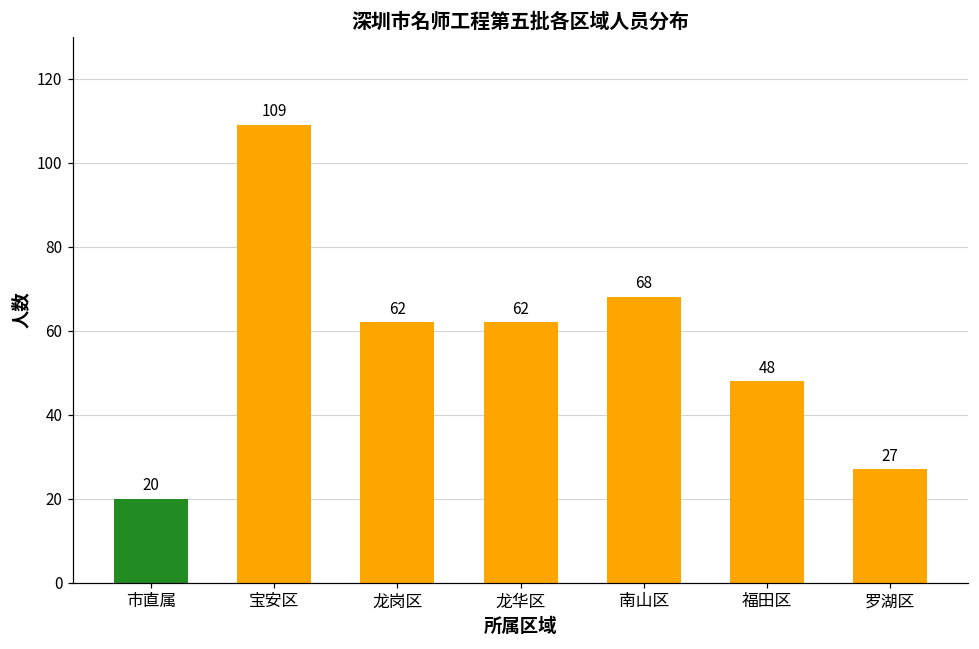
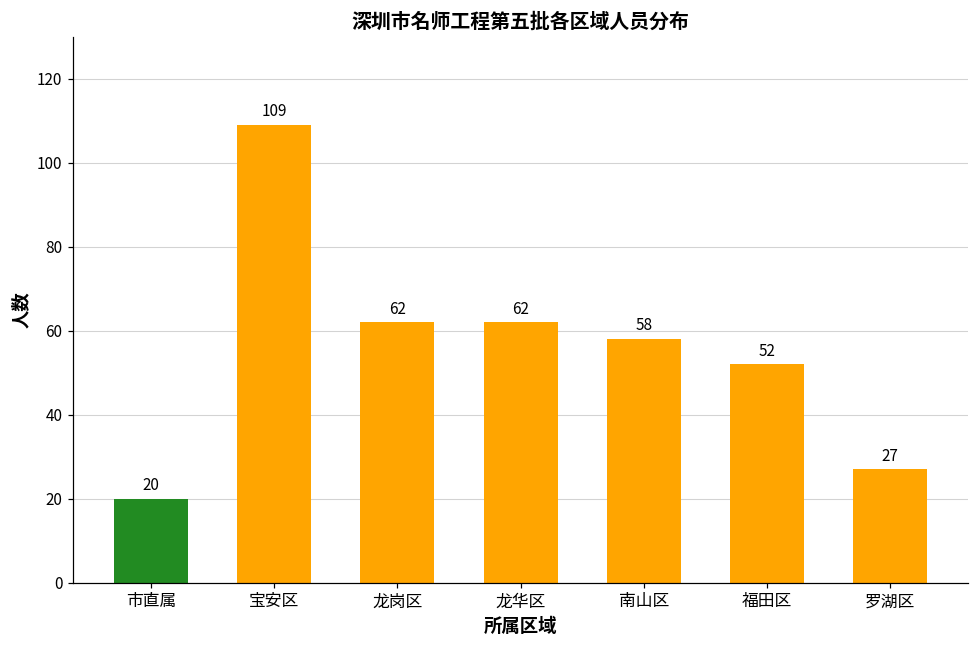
  {
    "市直属": 20,
    "宝安区": 109,
    "龙岗区": 62,
    "龙华区": 62,
-   "南山区": 68,
-   "福田区": 48,
+   "南山区": 58,
+   "福田区": 52,
    "罗湖区": 27
  }
